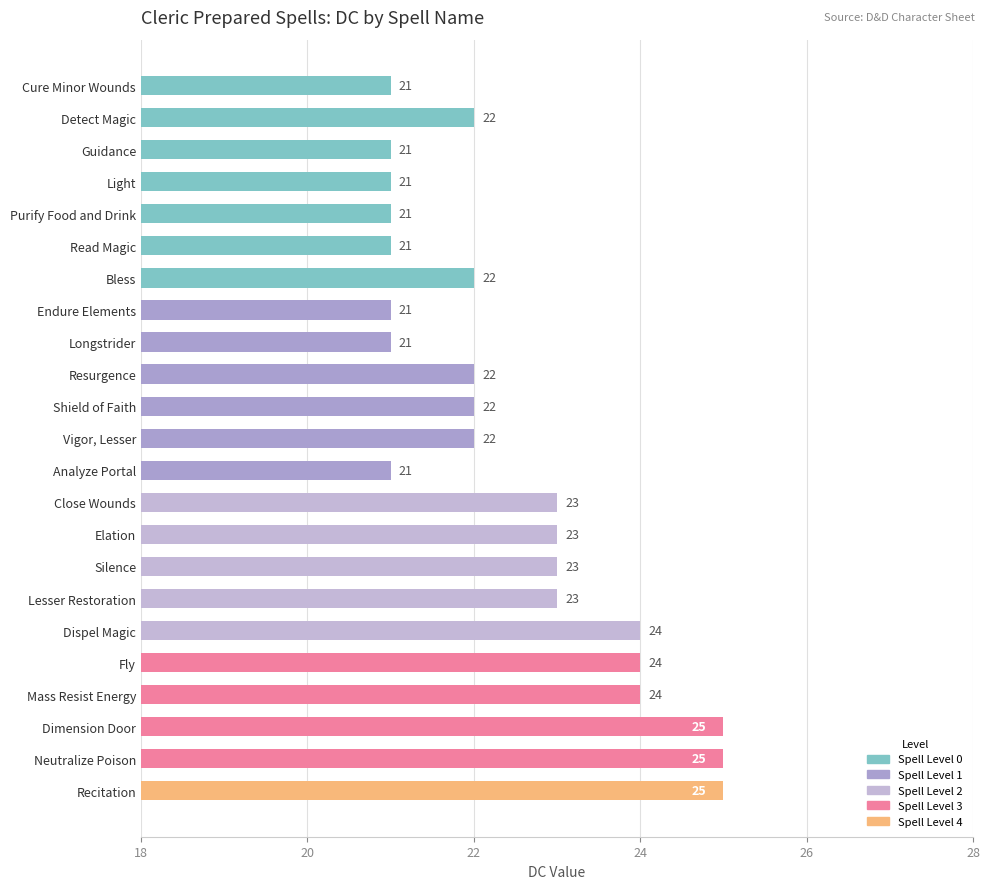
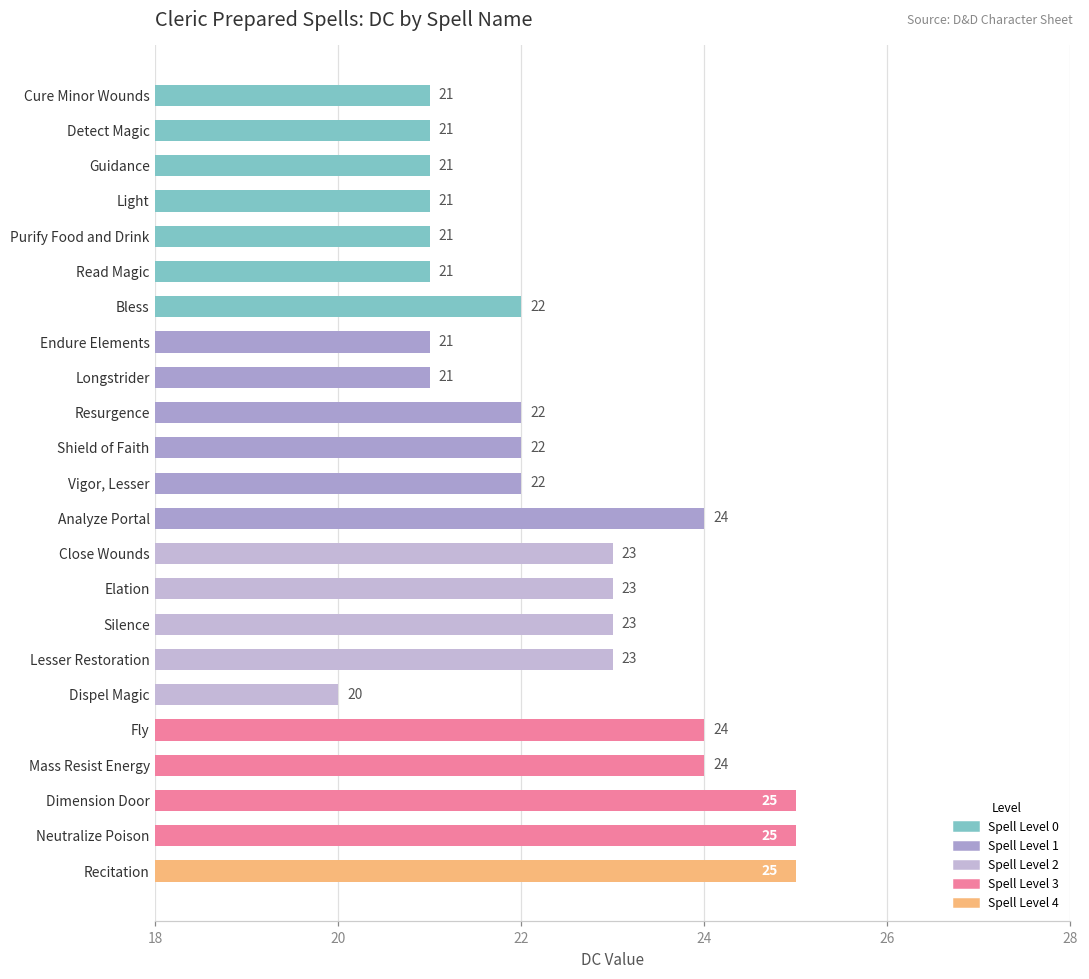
  {
    "Cure Minor Wounds": 21,
-   "Detect Magic": 22,
+   "Detect Magic": 21,
    "Guidance": 21,
    "Light": 21,
    "Purify Food and Drink": 21,
    "Read Magic": 21,
    "Bless": 22,
    "Endure Elements": 21,
    "Longstrider": 21,
    "Resurgence": 22,
    "Shield of Faith": 22,
    "Vigor, Lesser": 22,
-   "Analyze Portal": 21,
+   "Analyze Portal": 24,
    "Close Wounds": 23,
    "Elation": 23,
    "Silence": 23,
    "Lesser Restoration": 23,
-   "Dispel Magic": 24,
+   "Dispel Magic": 20,
    "Fly": 24,
    "Mass Resist Energy": 24,
    "Dimension Door": 25,
    "Neutralize Poison": 25,
    "Recitation": 25
  }
